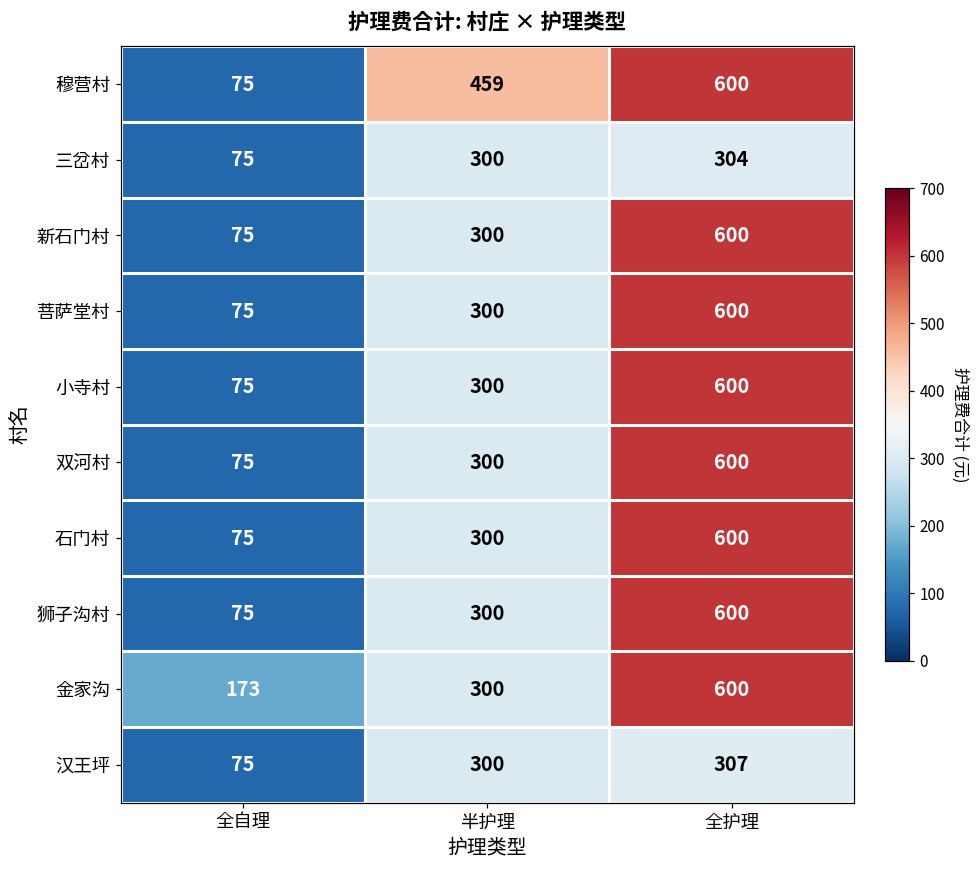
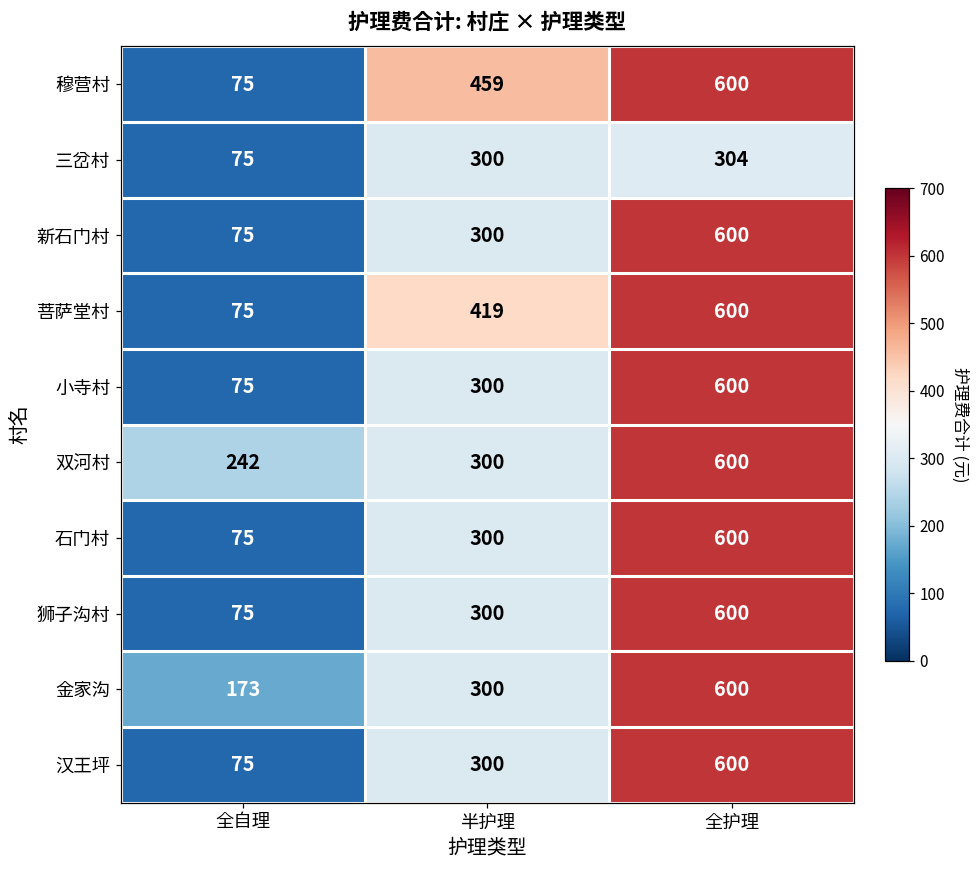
  {
    "穆营村": {
      "全自理": 75,
      "半护理": 459,
      "全护理": 600
    },
    "三岔村": {
      "全自理": 75,
      "半护理": 300,
      "全护理": 304
    },
    "新石门村": {
      "全自理": 75,
      "半护理": 300,
      "全护理": 600
    },
    "菩萨堂村": {
      "全自理": 75,
-     "半护理": 300,
+     "半护理": 419,
      "全护理": 600
    },
    "小寺村": {
      "全自理": 75,
      "半护理": 300,
      "全护理": 600
    },
    "双河村": {
-     "全自理": 75,
+     "全自理": 242,
      "半护理": 300,
      "全护理": 600
    },
    "石门村": {
      "全自理": 75,
      "半护理": 300,
      "全护理": 600
    },
    "狮子沟村": {
      "全自理": 75,
      "半护理": 300,
      "全护理": 600
    },
    "金家沟": {
      "全自理": 173,
      "半护理": 300,
      "全护理": 600
    },
    "汉王坪": {
      "全自理": 75,
      "半护理": 300,
-     "全护理": 307
+     "全护理": 600
    }
  }
